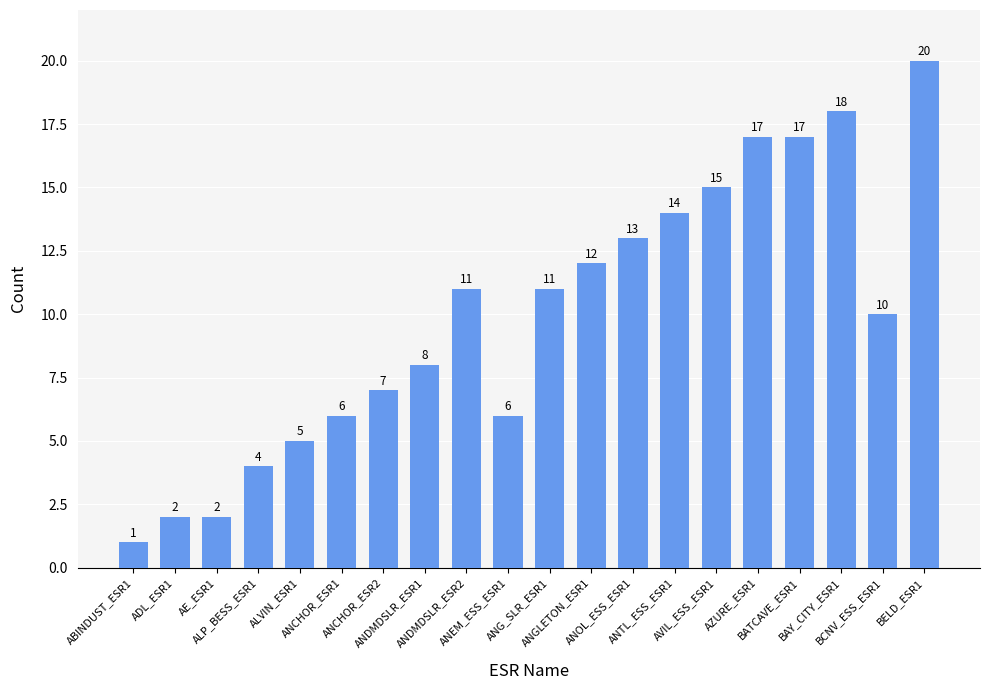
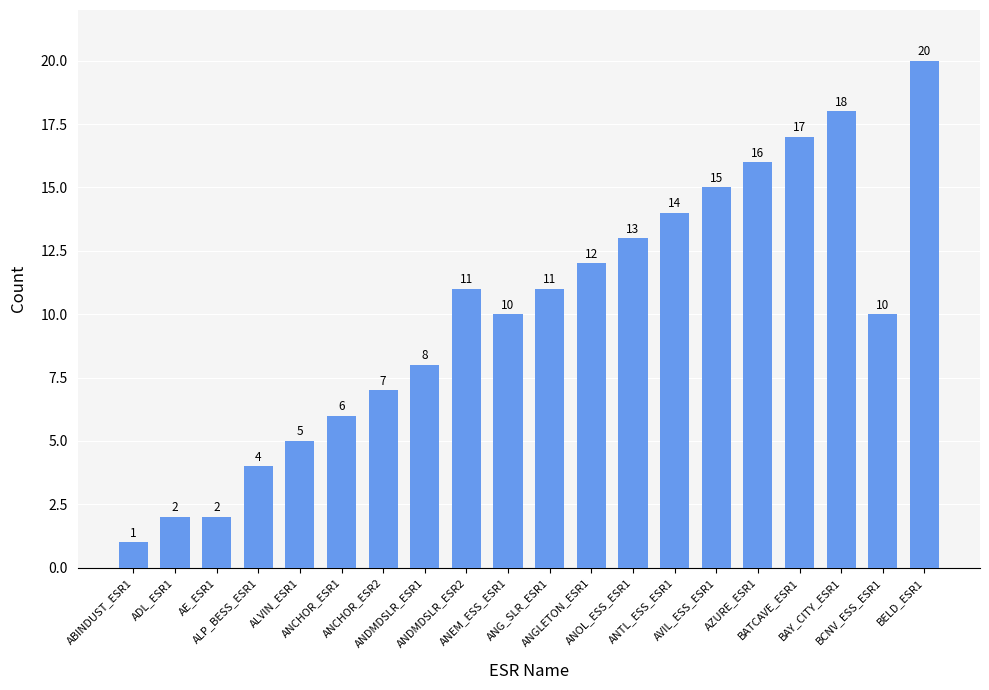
  {
    "ABINDUST_ESR1": 1,
    "ADL_ESR1": 2,
    "AE_ESR1": 2,
    "ALP_BESS_ESR1": 4,
    "ALVIN_ESR1": 5,
    "ANCHOR_ESR1": 6,
    "ANCHOR_ESR2": 7,
    "ANDMDSLR_ESR1": 8,
    "ANDMDSLR_ESR2": 11,
-   "ANEM_ESS_ESR1": 6,
+   "ANEM_ESS_ESR1": 10,
    "ANG_SLR_ESR1": 11,
    "ANGLETON_ESR1": 12,
    "ANOL_ESS_ESR1": 13,
    "ANTL_ESS_ESR1": 14,
    "AVIL_ESS_ESR1": 15,
-   "AZURE_ESR1": 17,
+   "AZURE_ESR1": 16,
    "BATCAVE_ESR1": 17,
    "BAY_CITY_ESR1": 18,
    "BCNV_ESS_ESR1": 10,
    "BELD_ESR1": 20
  }
